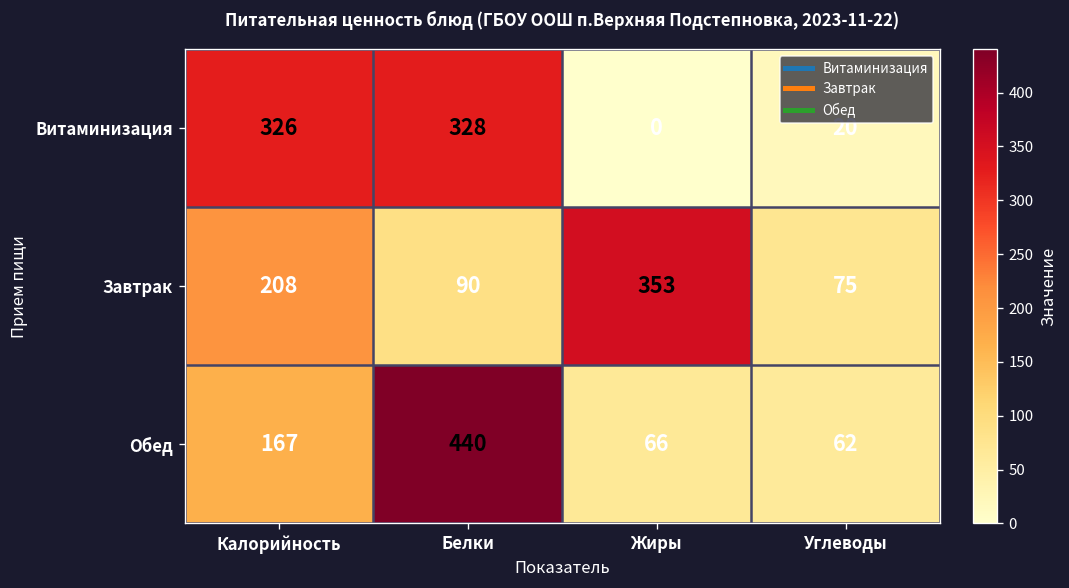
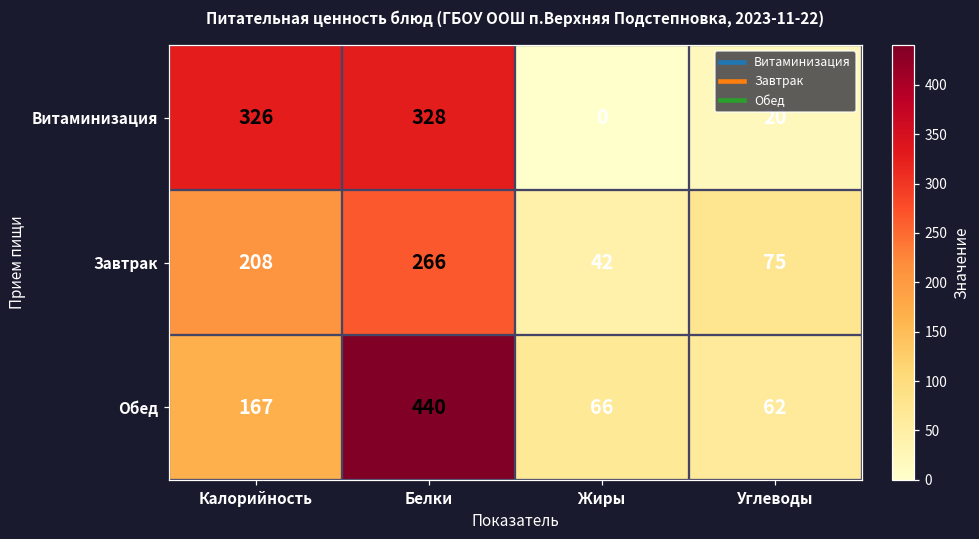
  {
    "Витаминизация": {
      "Калорийность": 326,
      "Белки": 328,
      "Жиры": 0
    },
    "Завтрак": {
      "Калорийность": 208,
-     "Белки": 90,
-     "Жиры": 353,
+     "Белки": 266,
+     "Жиры": 42,
      "Углеводы": 75
    },
    "Обед": {
      "Калорийность": 167,
      "Белки": 440,
      "Жиры": 66,
      "Углеводы": 62
    }
  }
